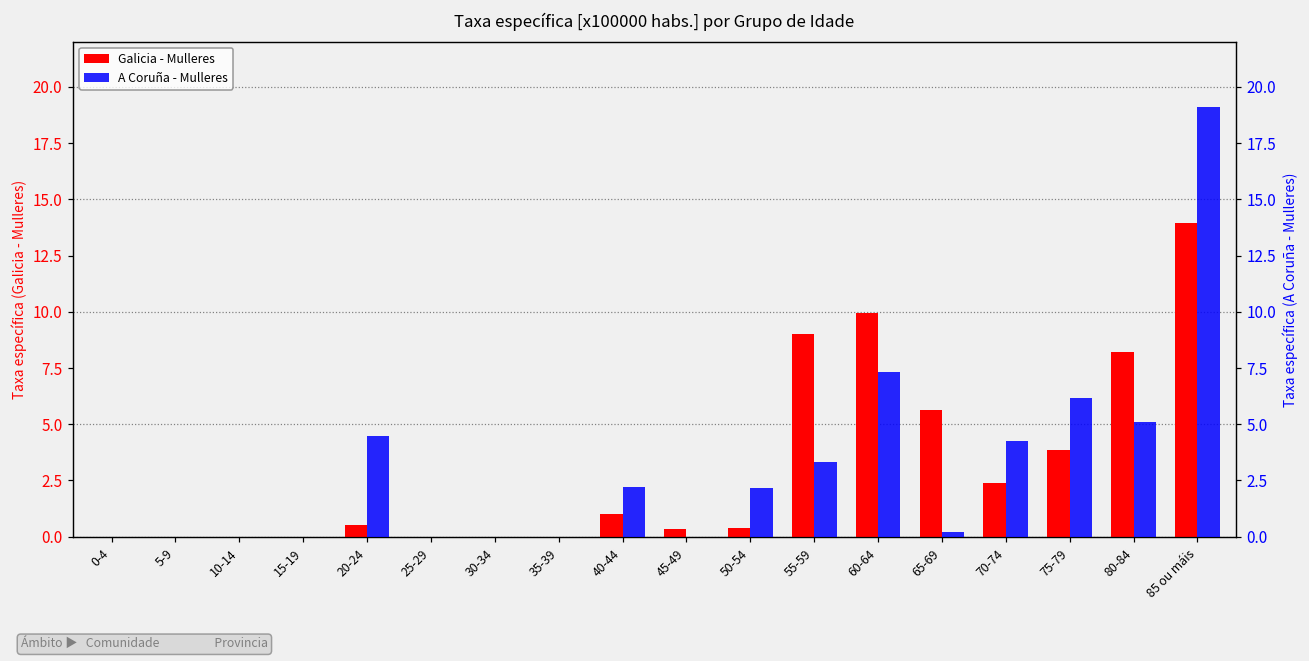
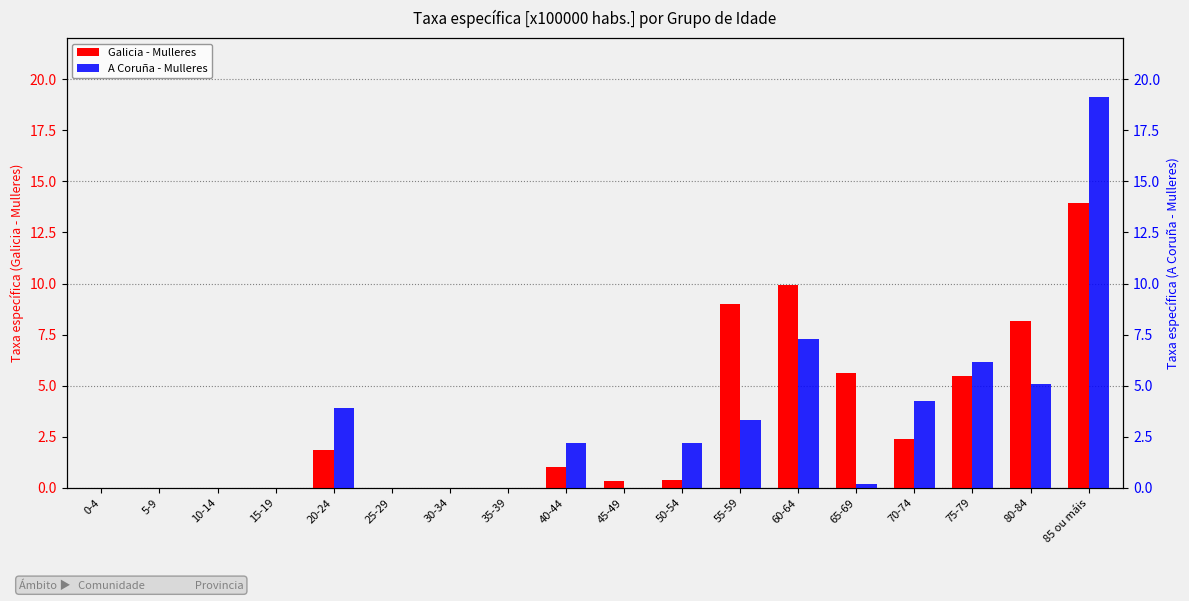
  {
    "Galicia - Mulleres": {
      "0-4": 0.0,
      "5-9": 0.0,
      "10-14": 0.0,
      "15-19": 0.0,
-     "20-24": 0.5,
+     "20-24": 1.9,
      "25-29": 0.0,
      "30-34": 0.0,
      "35-39": 0.0,
      "40-44": 1.0,
      "45-49": 0.3,
      "50-54": 0.4,
      "55-59": 9.0,
      "60-64": 10.0,
      "65-69": 5.6,
      "70-74": 2.4,
-     "75-79": 3.8,
+     "75-79": 5.5,
      "80-84": 8.2,
      "85 ou máis": 13.9
    },
    "A Coruña - Mulleres": {
      "0-4": 0.0,
      "5-9": 0.0,
      "10-14": 0.0,
      "15-19": 0.0,
-     "20-24": 4.5,
+     "20-24": 3.9,
      "25-29": 0.0,
      "30-34": 0.0,
      "35-39": 0.0,
      "40-44": 2.2,
      "45-49": 0.0,
      "50-54": 2.2,
      "55-59": 3.3,
      "60-64": 7.3,
      "65-69": 0.2,
      "70-74": 4.3,
      "75-79": 6.2,
      "80-84": 5.1,
      "85 ou máis": 19.1
    }
  }
